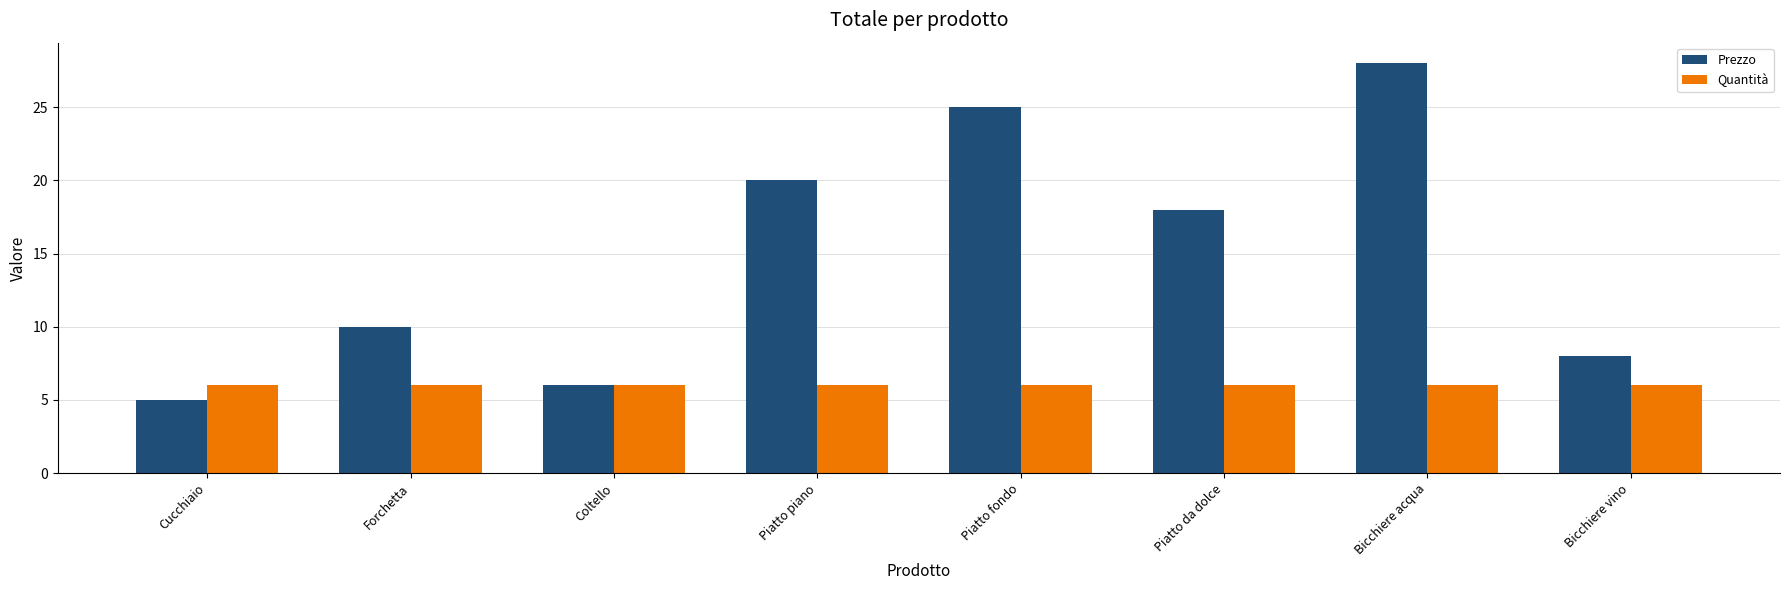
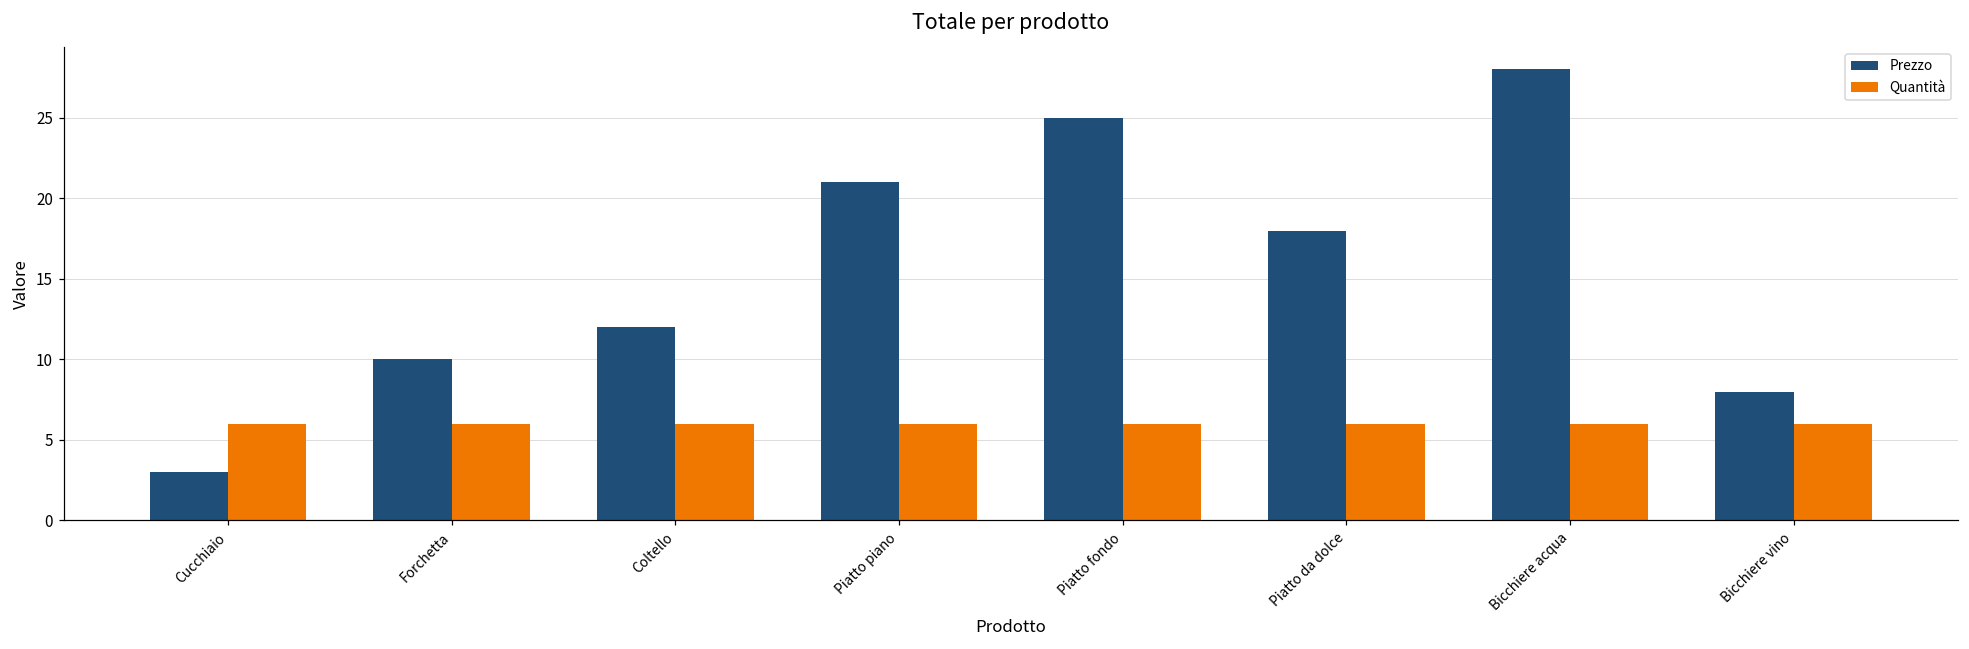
  {
    "Prezzo": {
-     "Cucchiaio": 5,
+     "Cucchiaio": 3,
      "Forchetta": 10,
-     "Coltello": 6,
-     "Piatto piano": 20,
+     "Coltello": 12,
+     "Piatto piano": 21,
      "Piatto fondo": 25,
      "Piatto da dolce": 18,
      "Bicchiere acqua": 28,
      "Bicchiere vino": 8
    },
    "Quantità": {
      "Cucchiaio": 6,
      "Forchetta": 6,
      "Coltello": 6,
      "Piatto piano": 6,
      "Piatto fondo": 6,
      "Piatto da dolce": 6,
      "Bicchiere acqua": 6,
      "Bicchiere vino": 6
    }
  }
